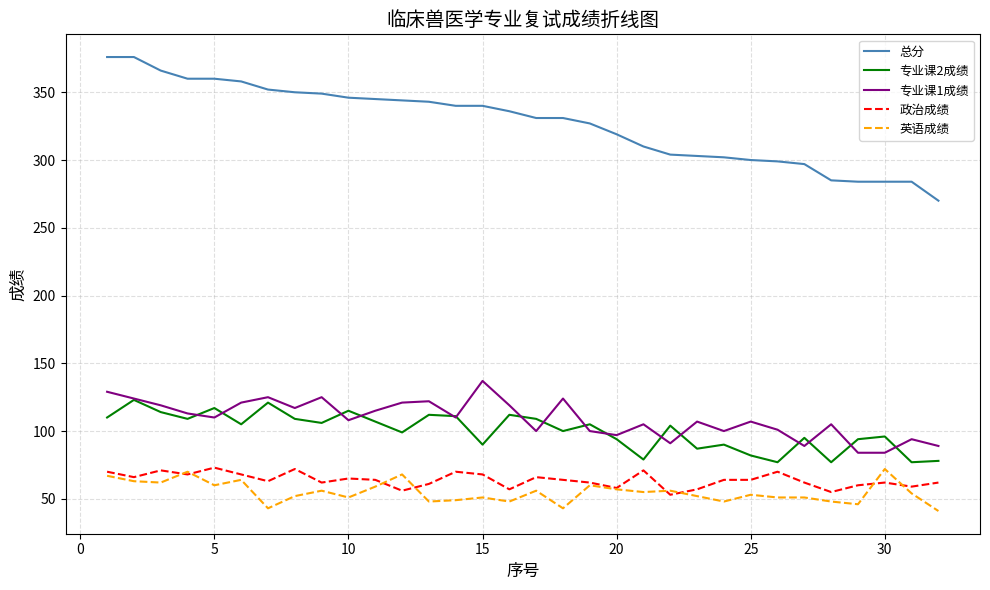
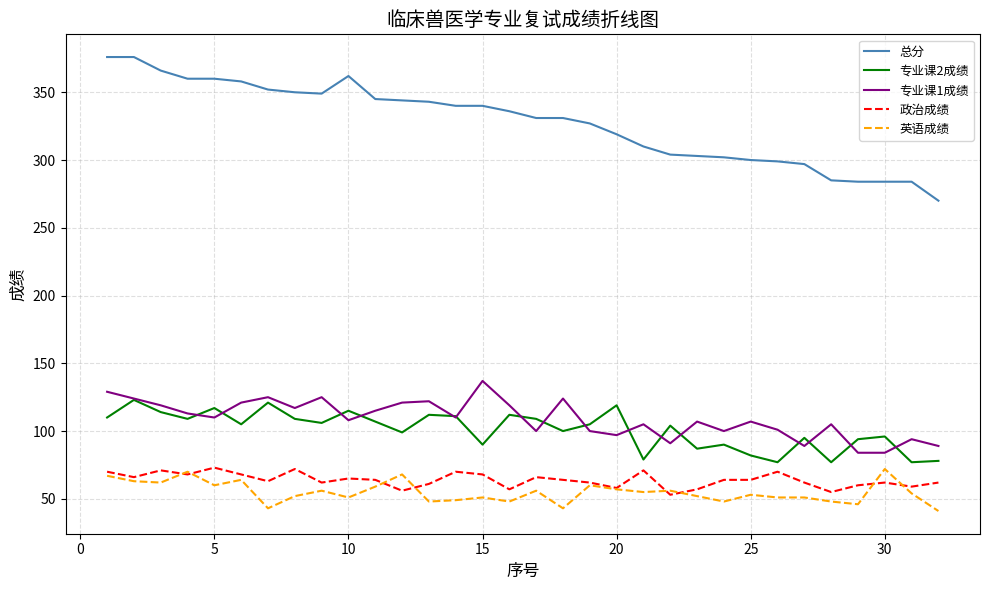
  {
    "总分": {
      "5": 360,
-     "10": 346,
+     "10": 362,
      "15": 340,
      "20": 319,
      "25": 300,
      "30": 284
    },
    "专业课2成绩": {
      "5": 117,
      "10": 115,
      "15": 90,
-     "20": 94,
+     "20": 119,
      "25": 82,
      "30": 96
    },
    "专业课1成绩": {
      "5": 110,
      "10": 108,
      "15": 137,
      "20": 97,
      "25": 107,
      "30": 84
    },
    "政治成绩": {
      "5": 73,
      "10": 65,
      "15": 68,
      "25": 64,
      "30": 62
    },
    "英语成绩": {
      "5": 60,
      "10": 51,
      "15": 51,
      "25": 53,
      "30": 72
    }
  }
